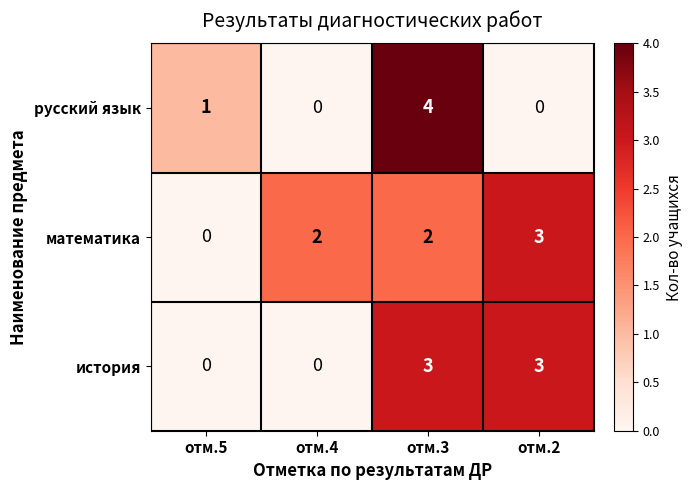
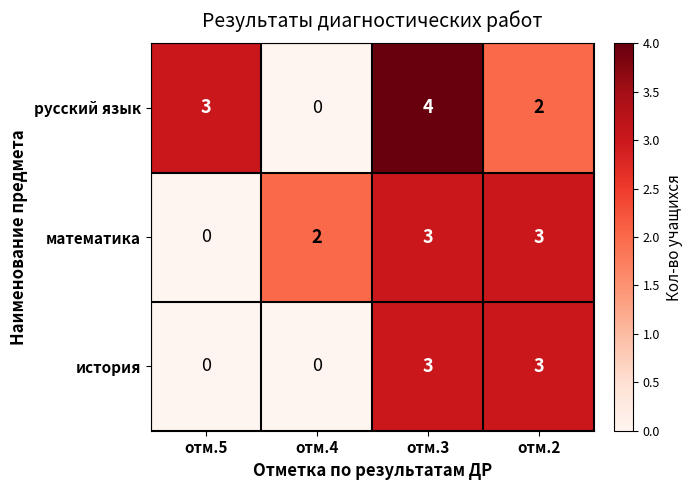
  {
    "русский язык": {
-     "отм.5": 1,
+     "отм.5": 3,
      "отм.4": 0,
      "отм.3": 4,
-     "отм.2": 0
+     "отм.2": 2
    },
    "математика": {
      "отм.5": 0,
      "отм.4": 2,
-     "отм.3": 2,
+     "отм.3": 3,
      "отм.2": 3
    },
    "история": {
      "отм.5": 0,
      "отм.4": 0,
      "отм.3": 3,
      "отм.2": 3
    }
  }
